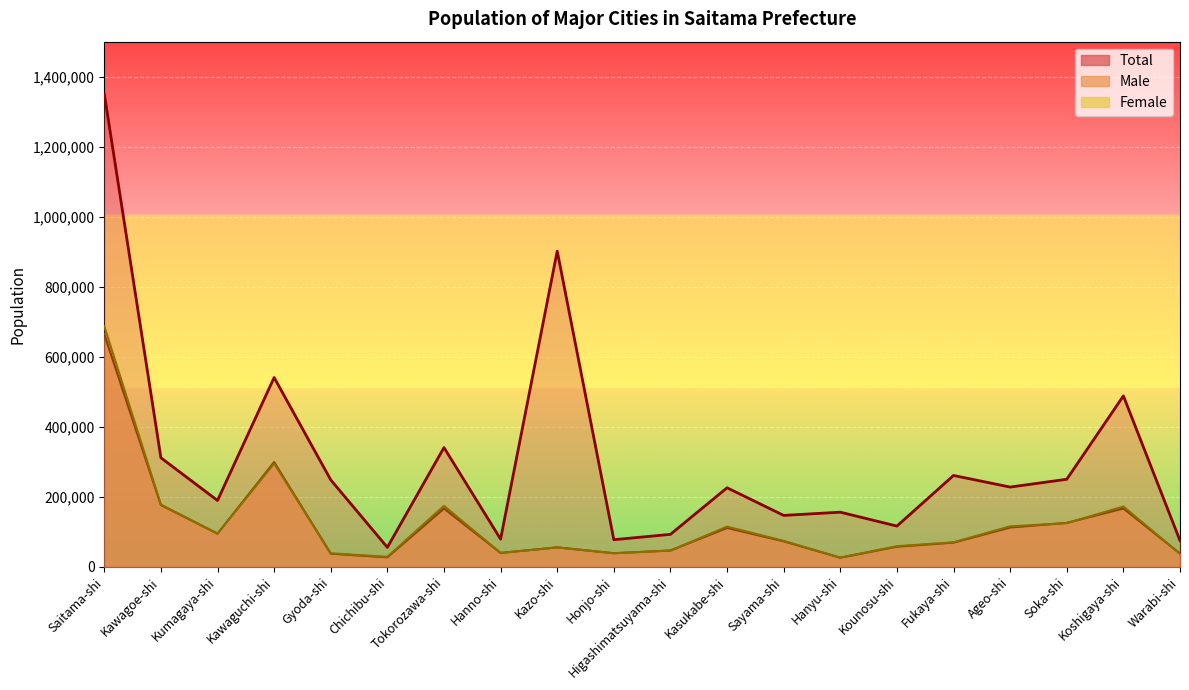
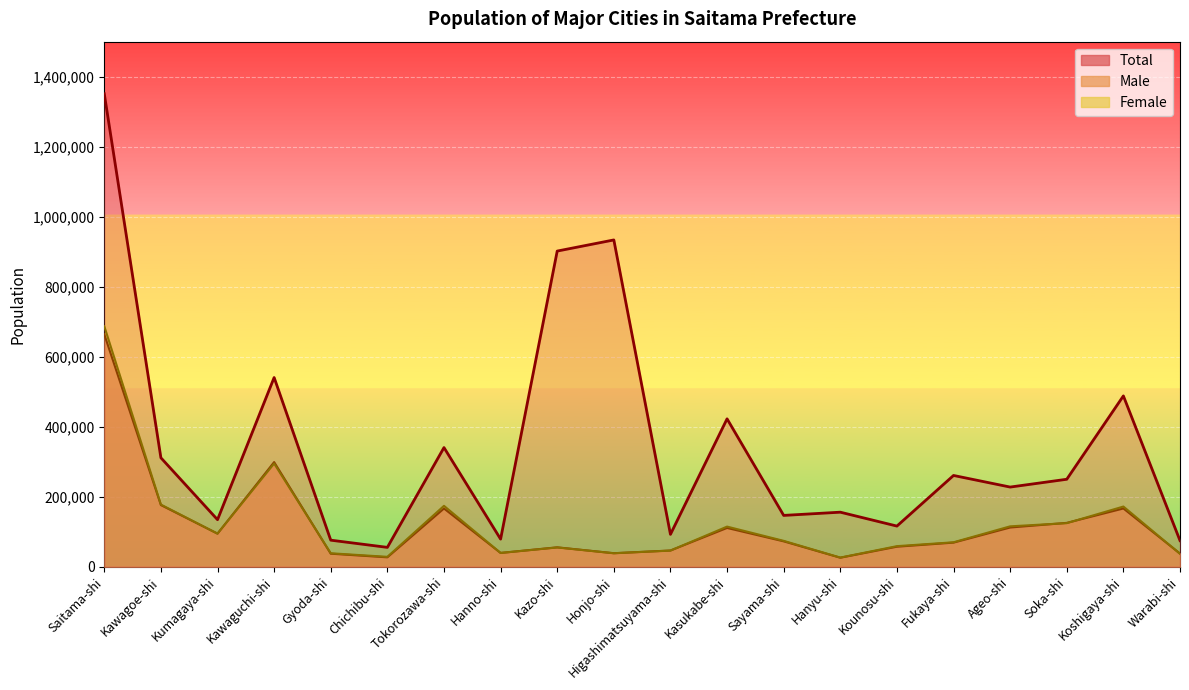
  {
    "Total": {
      "Saitama-shi": "1,350,000",
      "Kawagoe-shi": "310,000",
-     "Kumagaya-shi": "190,000",
+     "Kumagaya-shi": "130,000",
      "Kawaguchi-shi": "540,000",
-     "Gyoda-shi": "250,000",
+     "Gyoda-shi": "80,000",
      "Chichibu-shi": "60,000",
      "Tokorozawa-shi": "340,000",
      "Hanno-shi": "80,000",
      "Kazo-shi": "900,000",
-     "Honjo-shi": "80,000",
+     "Honjo-shi": "930,000",
      "Higashimatsuyama-shi": "90,000",
-     "Kasukabe-shi": "230,000",
+     "Kasukabe-shi": "420,000",
      "Sayama-shi": "150,000",
      "Hanyu-shi": "160,000",
      "Kounosu-shi": "120,000",
      "Fukaya-shi": "260,000",
      "Ageo-shi": "230,000",
      "Soka-shi": "250,000",
      "Koshigaya-shi": "490,000",
      "Warabi-shi": "70,000"
    }
  }
